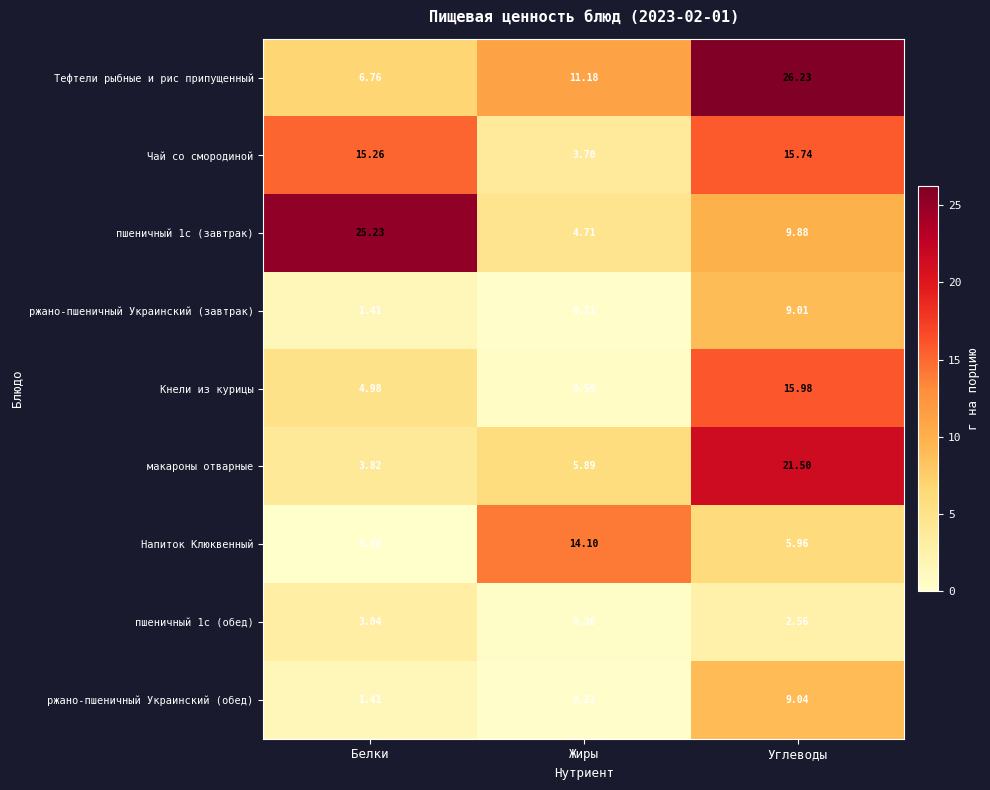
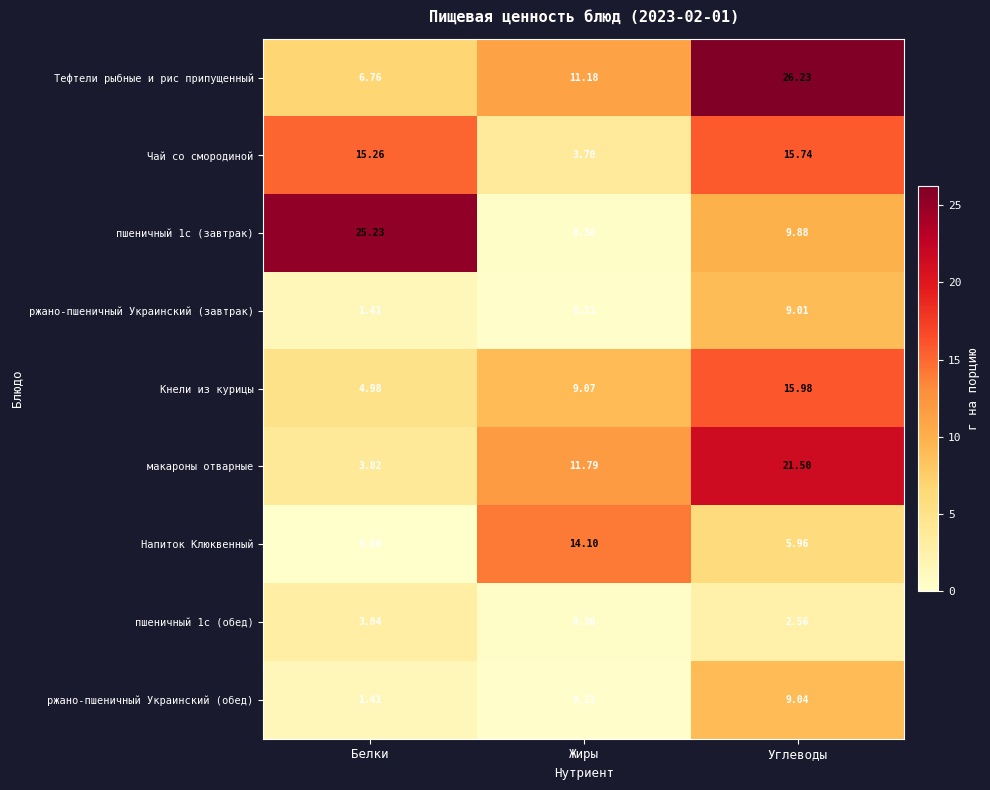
  {
    "Тефтели рыбные и рис припущенный": {
      "Белки": 6.76,
      "Жиры": 11.18,
      "Углеводы": 26.23
    },
    "Чай со смородиной": {
      "Белки": 15.26,
      "Жиры": 3.70,
      "Углеводы": 15.74
    },
    "пшеничный 1с (завтрак)": {
      "Белки": 25.23,
-     "Жиры": 4.71,
+     "Жиры": 0.36,
      "Углеводы": 9.88
    },
    "ржано-пшеничный Украинский (завтрак)": {
      "Белки": 1.41,
      "Жиры": 0.21,
      "Углеводы": 9.01
    },
    "Кнели из курицы": {
      "Белки": 4.98,
-     "Жиры": 0.59,
+     "Жиры": 9.07,
      "Углеводы": 15.98
    },
    "макароны отварные": {
      "Белки": 3.82,
-     "Жиры": 5.89,
+     "Жиры": 11.79,
      "Углеводы": 21.50
    },
    "Напиток Клюквенный": {
      "Белки": 0.00,
      "Жиры": 14.10,
      "Углеводы": 5.96
    },
    "пшеничный 1с (обед)": {
      "Белки": 3.04,
      "Жиры": 0.36,
      "Углеводы": 2.56
    },
    "ржано-пшеничный Украинский (обед)": {
      "Белки": 1.41,
      "Жиры": 0.21,
      "Углеводы": 9.04
    }
  }
